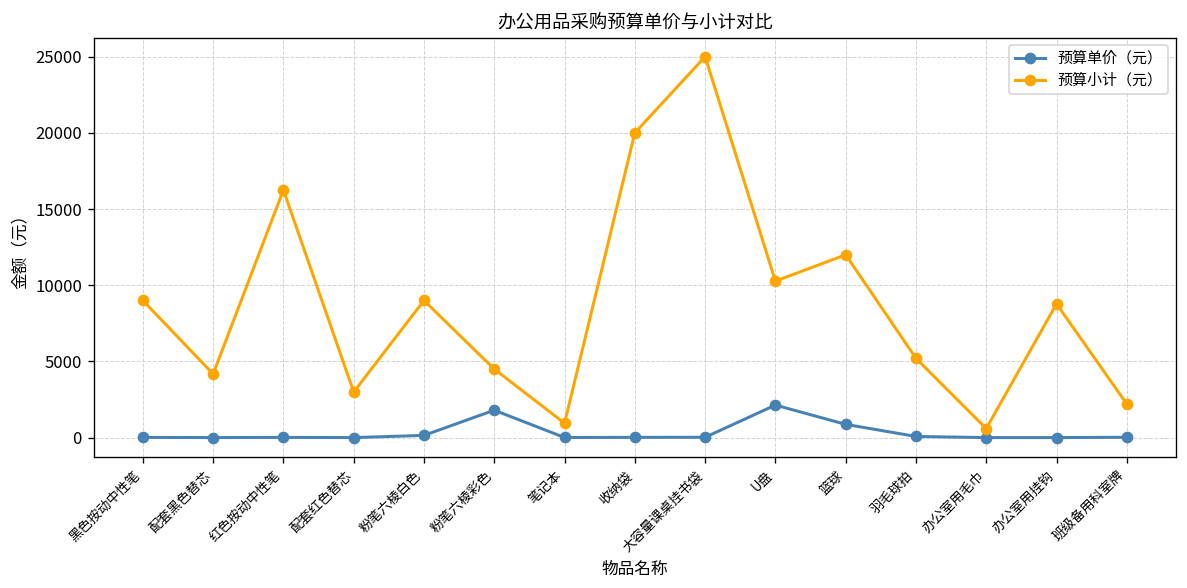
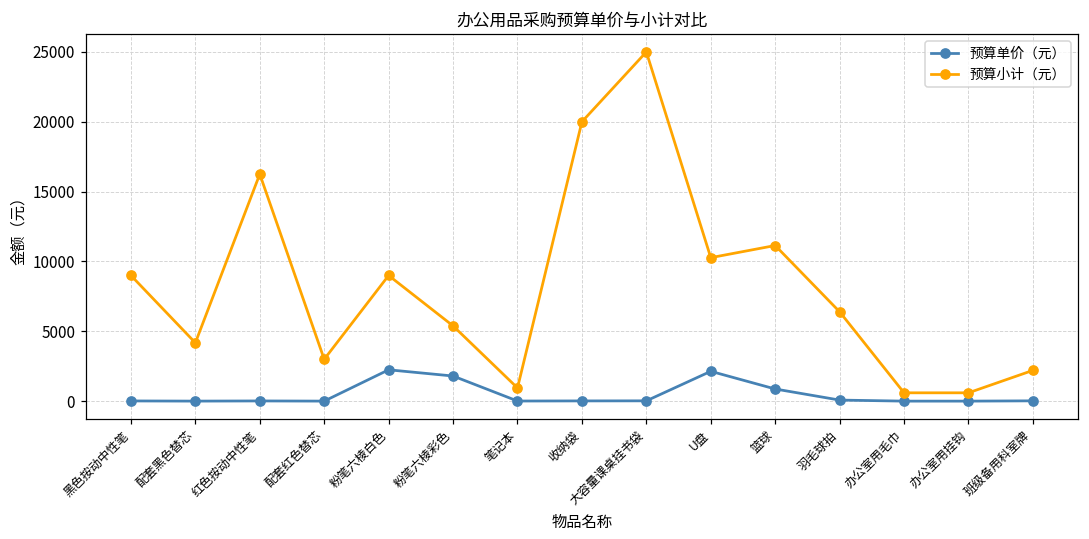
  {
    "预算单价（元）": {
      "黑色按动中性笔": 0,
      "配套黑色替芯": 0,
      "红色按动中性笔": 0,
      "配套红色替芯": 0,
-     "粉笔六棱白色": 200,
+     "粉笔六棱白色": 2200,
      "粉笔六棱彩色": 1800,
      "笔记本": 0,
      "收纳袋": 0,
      "大容量课桌挂书袋": 0,
      "U盘": 2100,
      "篮球": 900,
      "羽毛球拍": 100,
      "办公室用毛巾": 0,
      "办公室用挂钩": 0,
      "班级备用科室牌": 0
    },
    "预算小计（元）": {
      "黑色按动中性笔": 9000,
      "配套黑色替芯": 4200,
      "红色按动中性笔": 16300,
      "配套红色替芯": 3000,
      "粉笔六棱白色": 9000,
-     "粉笔六棱彩色": 4500,
+     "粉笔六棱彩色": 5400,
      "笔记本": 900,
      "收纳袋": 20000,
      "大容量课桌挂书袋": 25000,
      "U盘": 10300,
-     "篮球": 12000,
-     "羽毛球拍": 5200,
+     "篮球": 11100,
+     "羽毛球拍": 6400,
      "办公室用毛巾": 600,
-     "办公室用挂钩": 8800,
+     "办公室用挂钩": 600,
      "班级备用科室牌": 2200
    }
  }
